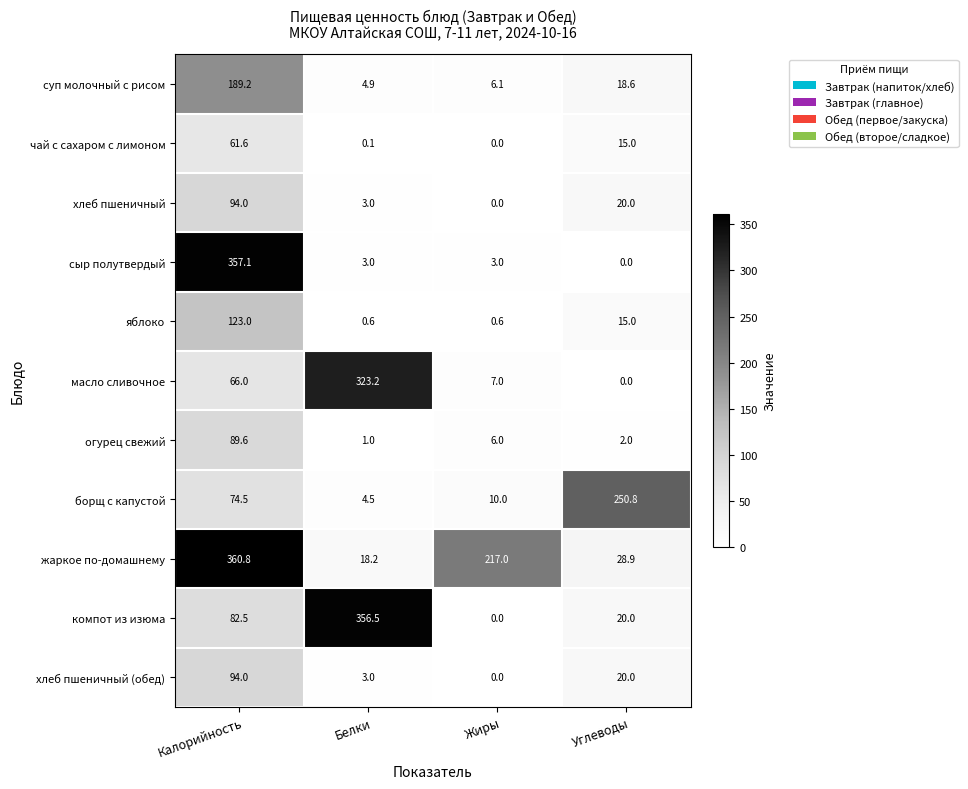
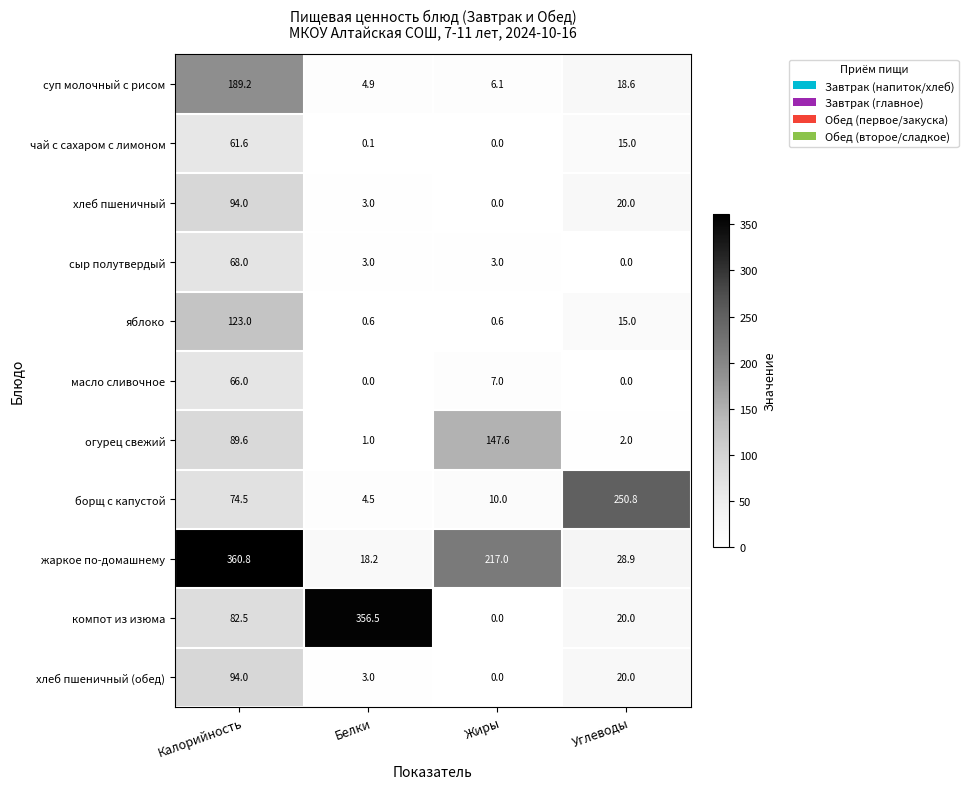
  {
    "суп молочный с рисом": {
      "Калорийность": 189.2,
      "Белки": 4.9,
      "Жиры": 6.1,
      "Углеводы": 18.6
    },
    "чай с сахаром с лимоном": {
      "Калорийность": 61.6,
      "Белки": 0.1,
      "Жиры": 0.0,
      "Углеводы": 15.0
    },
    "хлеб пшеничный": {
      "Калорийность": 94.0,
      "Белки": 3.0,
      "Жиры": 0.0,
      "Углеводы": 20.0
    },
    "сыр полутвердый": {
-     "Калорийность": 357.1,
+     "Калорийность": 68.0,
      "Белки": 3.0,
      "Жиры": 3.0,
      "Углеводы": 0.0
    },
    "яблоко": {
      "Калорийность": 123.0,
      "Белки": 0.6,
      "Жиры": 0.6,
      "Углеводы": 15.0
    },
    "масло сливочное": {
      "Калорийность": 66.0,
-     "Белки": 323.2,
+     "Белки": 0.0,
      "Жиры": 7.0,
      "Углеводы": 0.0
    },
    "огурец свежий": {
      "Калорийность": 89.6,
      "Белки": 1.0,
-     "Жиры": 6.0,
+     "Жиры": 147.6,
      "Углеводы": 2.0
    },
    "борщ с капустой": {
      "Калорийность": 74.5,
      "Белки": 4.5,
      "Жиры": 10.0,
      "Углеводы": 250.8
    },
    "жаркое по-домашнему": {
      "Калорийность": 360.8,
      "Белки": 18.2,
      "Жиры": 217.0,
      "Углеводы": 28.9
    },
    "компот из изюма": {
      "Калорийность": 82.5,
      "Белки": 356.5,
      "Жиры": 0.0,
      "Углеводы": 20.0
    },
    "хлеб пшеничный (обед)": {
      "Калорийность": 94.0,
      "Белки": 3.0,
      "Жиры": 0.0,
      "Углеводы": 20.0
    }
  }
